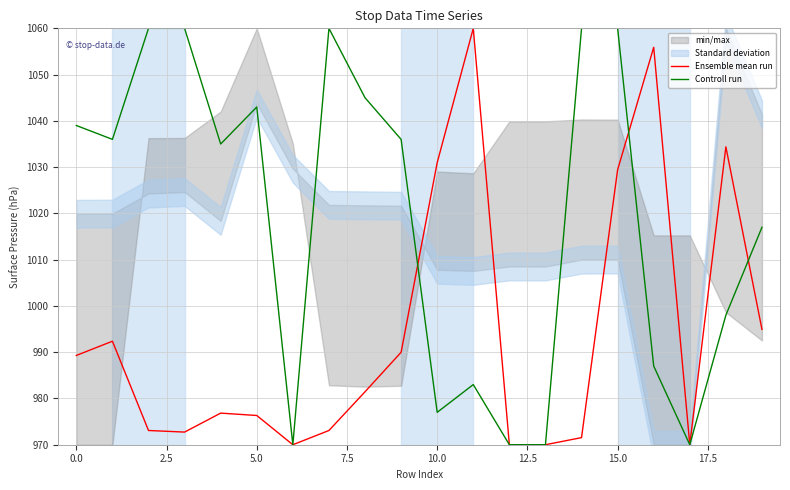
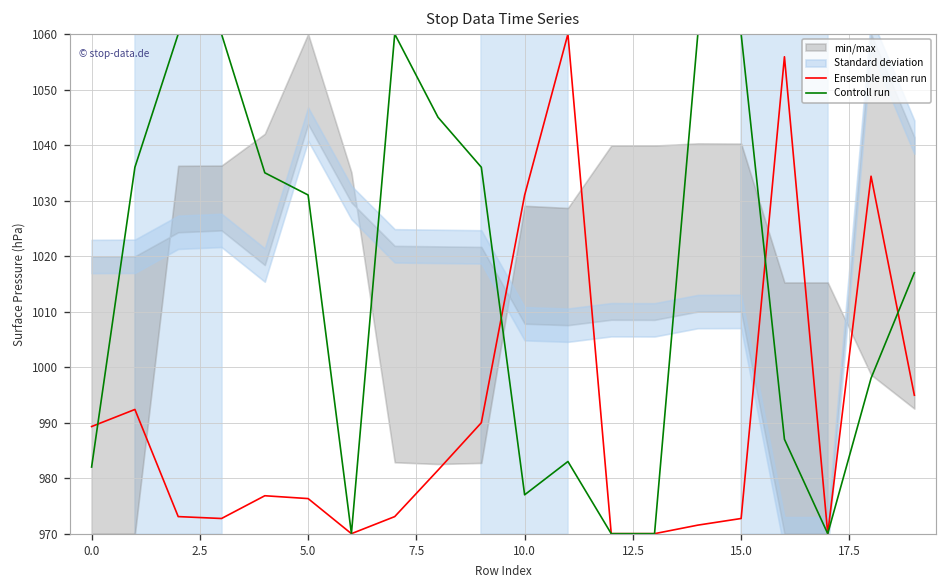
  {
    "Ensemble mean run": {
      "0.0": 989,
      "5.0": 976,
      "10.0": 1031,
-     "15.0": 1029
+     "15.0": 973
    },
    "Controll run": {
-     "0.0": 1039,
-     "5.0": 1043,
+     "0.0": 982,
+     "5.0": 1031,
      "10.0": 977,
      "15.0": 1060
    }
  }
